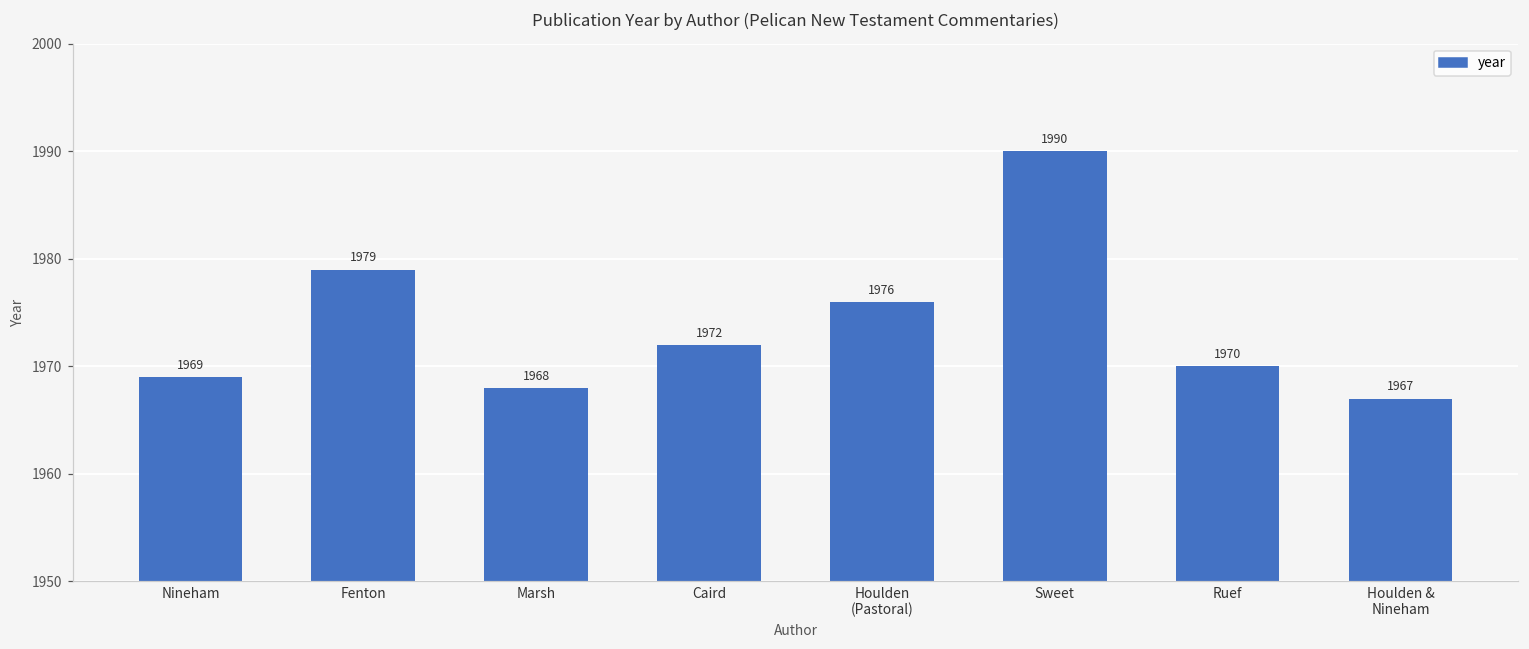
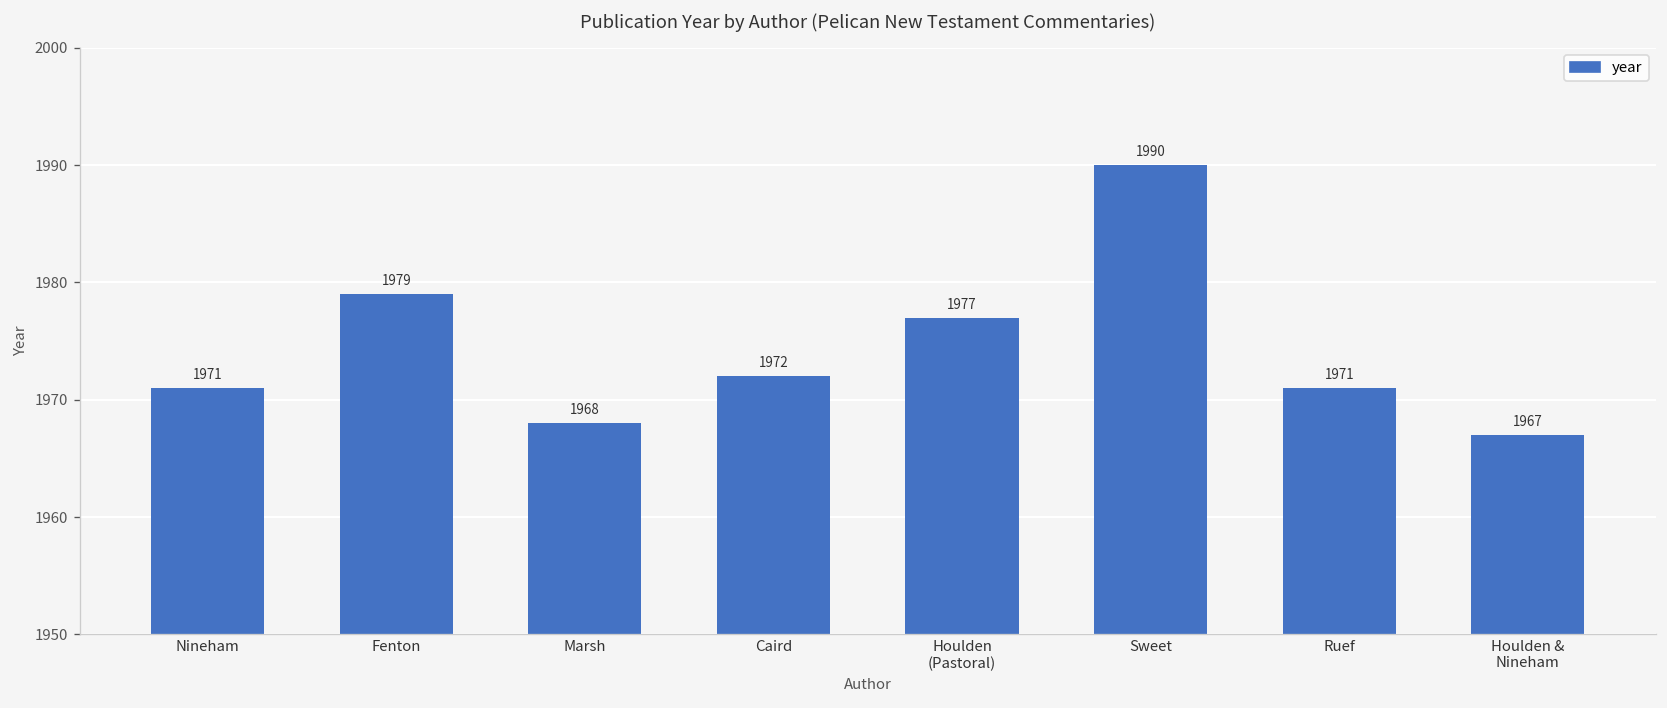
  {
-   "Nineham": 1969,
+   "Nineham": 1971,
    "Fenton": 1979,
    "Marsh": 1968,
    "Caird": 1972,
-   "Houlden (Pastoral)": 1976,
+   "Houlden (Pastoral)": 1977,
    "Sweet": 1990,
-   "Ruef": 1970,
+   "Ruef": 1971,
    "Houlden & Nineham": 1967
  }
